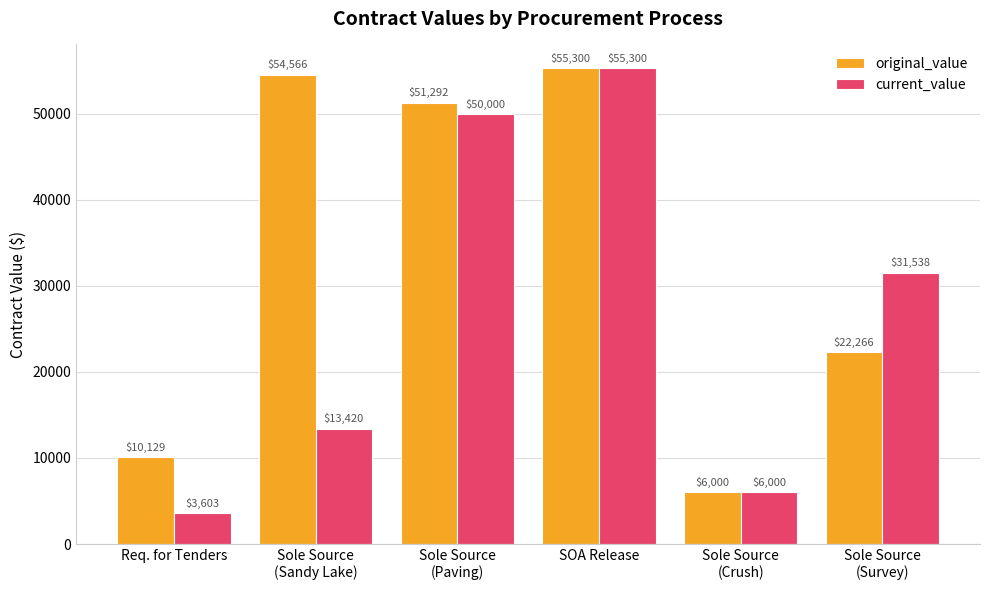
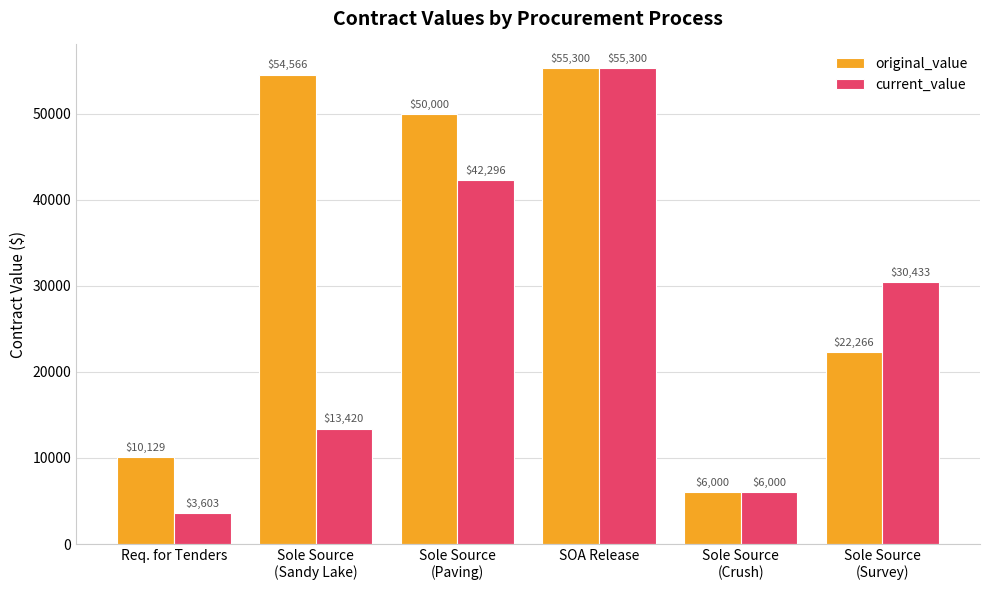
  {
    "original_value": {
      "Req. for Tenders": "$10,129",
      "Sole Source (Sandy Lake)": "$54,566",
-     "Sole Source (Paving)": "$51,292",
+     "Sole Source (Paving)": "$50,000",
      "SOA Release": "$55,300",
      "Sole Source (Crush)": "$6,000",
      "Sole Source (Survey)": "$22,266"
    },
    "current_value": {
      "Req. for Tenders": "$3,603",
      "Sole Source (Sandy Lake)": "$13,420",
-     "Sole Source (Paving)": "$50,000",
+     "Sole Source (Paving)": "$42,296",
      "SOA Release": "$55,300",
      "Sole Source (Crush)": "$6,000",
-     "Sole Source (Survey)": "$31,538"
+     "Sole Source (Survey)": "$30,433"
    }
  }
